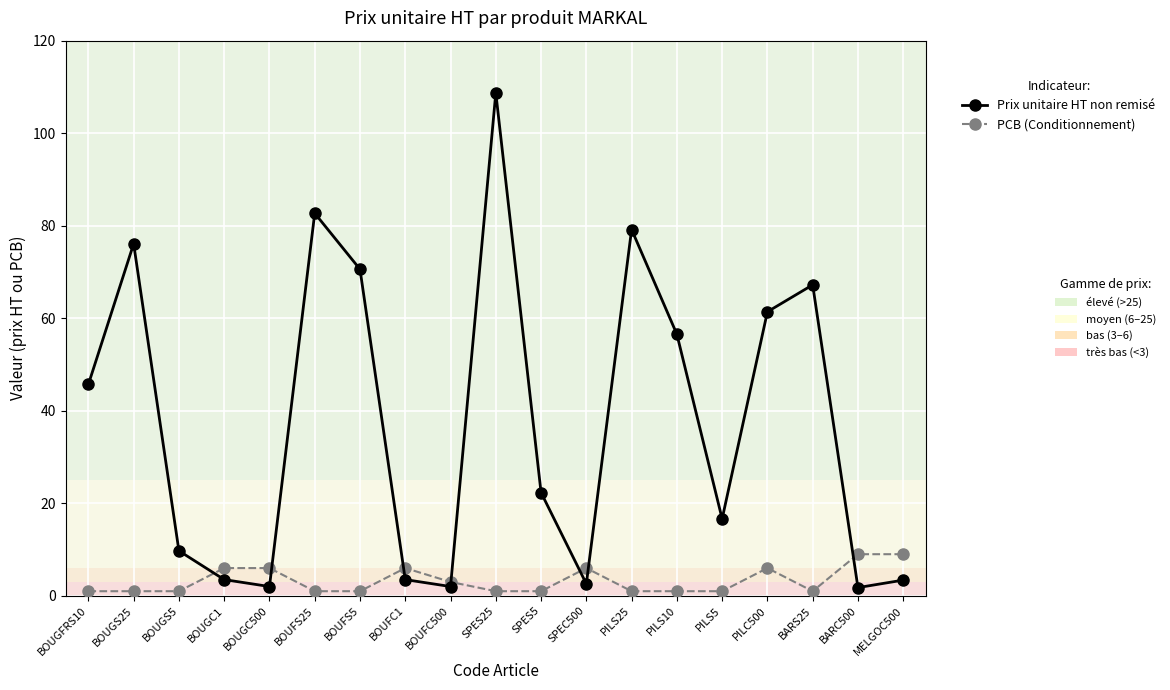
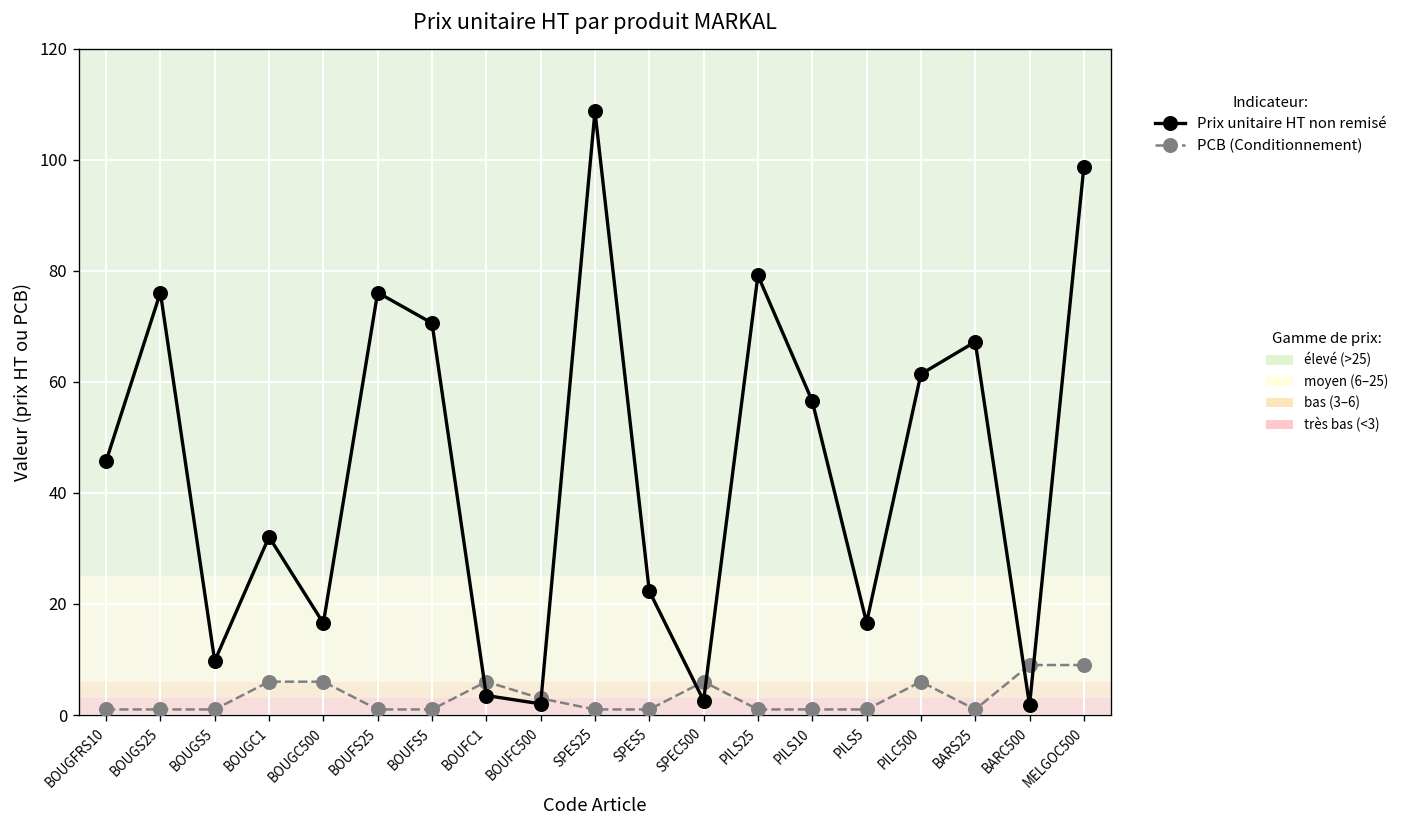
  {
    "Prix unitaire HT non remisé": {
      "BOUGFRS10": 46,
      "BOUGS25": 76,
      "BOUGS5": 10,
-     "BOUGC1": 4,
-     "BOUGC500": 2,
-     "BOUFS25": 83,
+     "BOUGC1": 32,
+     "BOUGC500": 17,
+     "BOUFS25": 76,
      "BOUFS5": 71,
      "BOUFC1": 4,
      "BOUFC500": 2,
      "SPES25": 109,
      "SPES5": 22,
      "SPEC500": 3,
      "PILS25": 79,
      "PILS10": 57,
      "PILS5": 17,
      "PILC500": 61,
      "BARS25": 67,
      "BARC500": 2,
-     "MELGOC500": 3
+     "MELGOC500": 99
    },
    "PCB (Conditionnement)": {
      "BOUGFRS10": 1,
      "BOUGS25": 1,
      "BOUGS5": 1,
      "BOUGC1": 6,
      "BOUGC500": 6,
      "BOUFS25": 1,
      "BOUFS5": 1,
      "BOUFC1": 6,
      "BOUFC500": 3,
      "SPES25": 1,
      "SPES5": 1,
      "SPEC500": 6,
      "PILS25": 1,
      "PILS10": 1,
      "PILS5": 1,
      "PILC500": 6,
      "BARS25": 1,
      "BARC500": 9,
      "MELGOC500": 9
    }
  }
